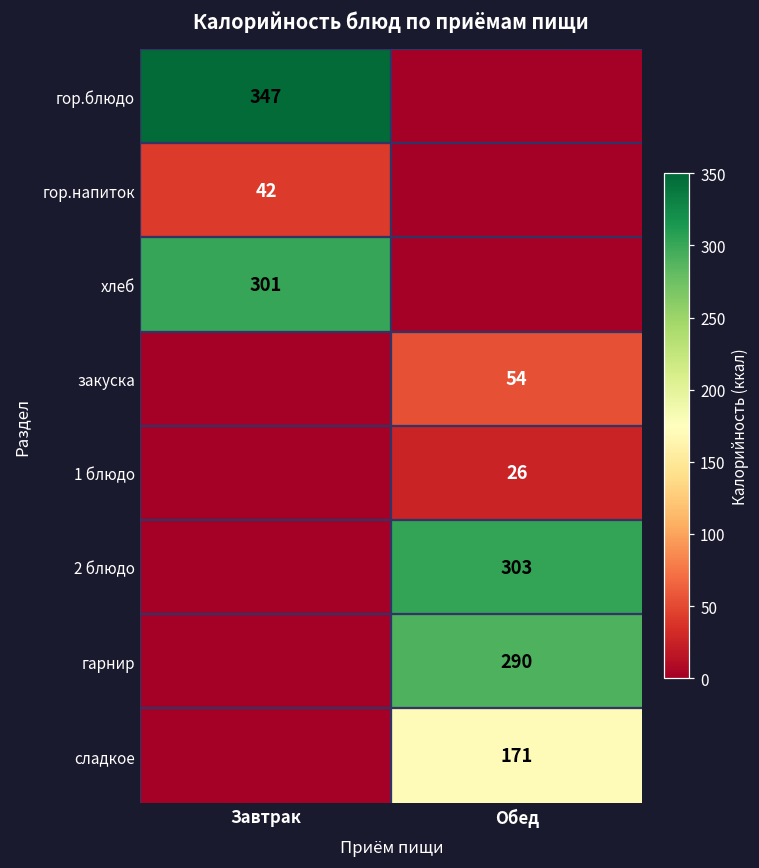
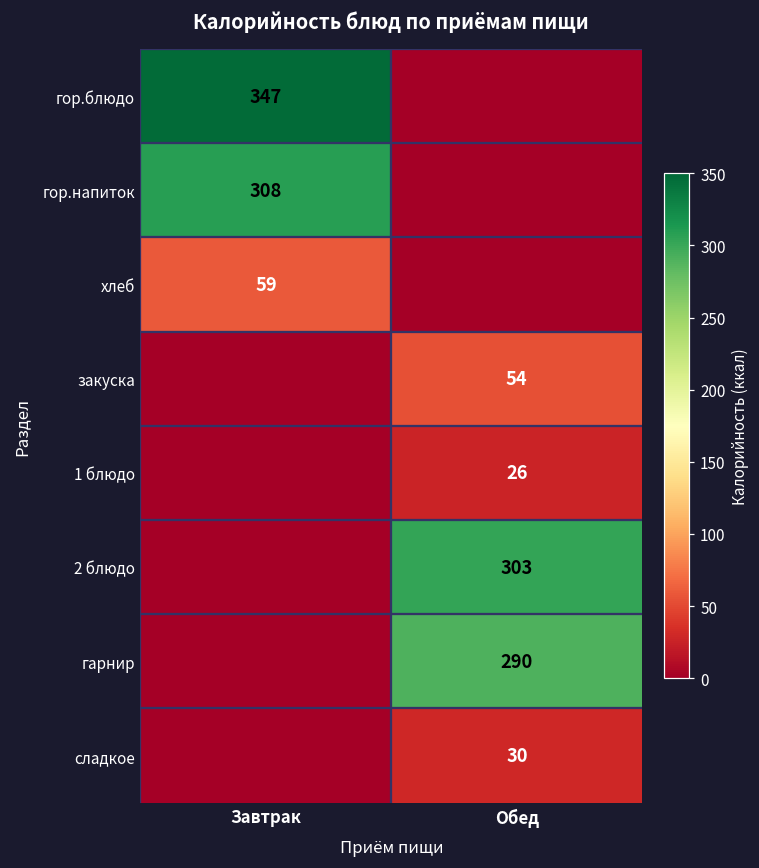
  {
    "гор.блюдо": {
      "Завтрак": 347
    },
    "гор.напиток": {
-     "Завтрак": 42
+     "Завтрак": 308
    },
    "хлеб": {
-     "Завтрак": 301
+     "Завтрак": 59
    },
    "закуска": {
      "Обед": 54
    },
    "1 блюдо": {
      "Обед": 26
    },
    "2 блюдо": {
      "Обед": 303
    },
    "гарнир": {
      "Обед": 290
    },
    "сладкое": {
-     "Обед": 171
+     "Обед": 30
    }
  }
